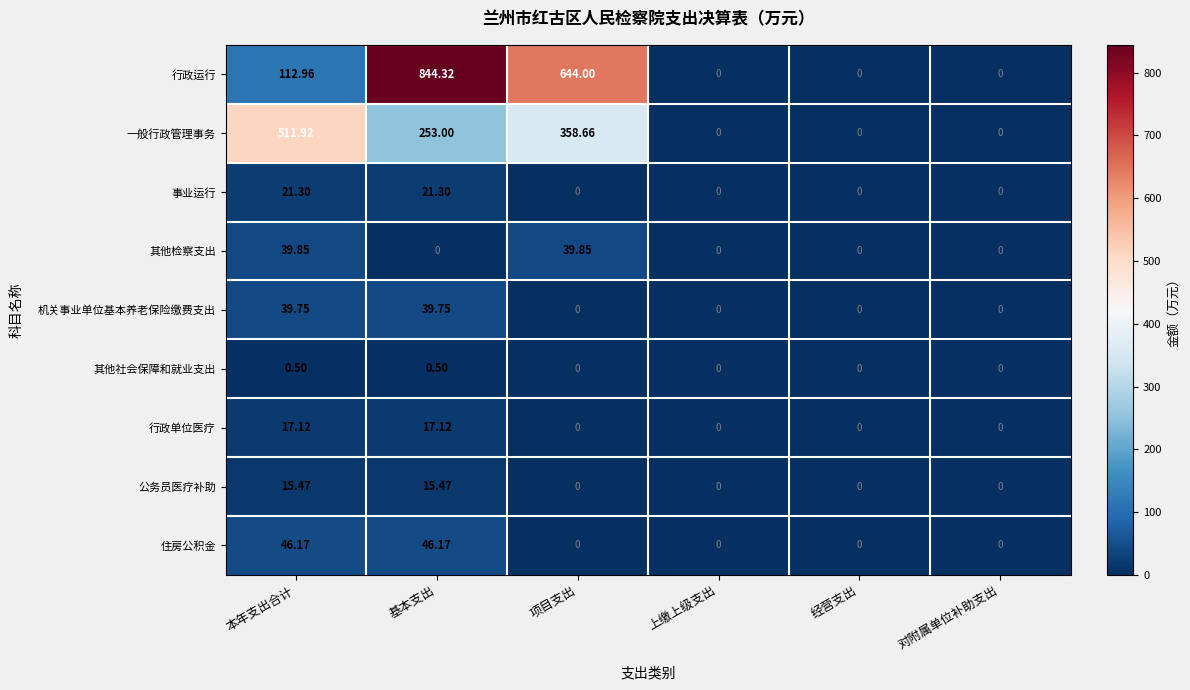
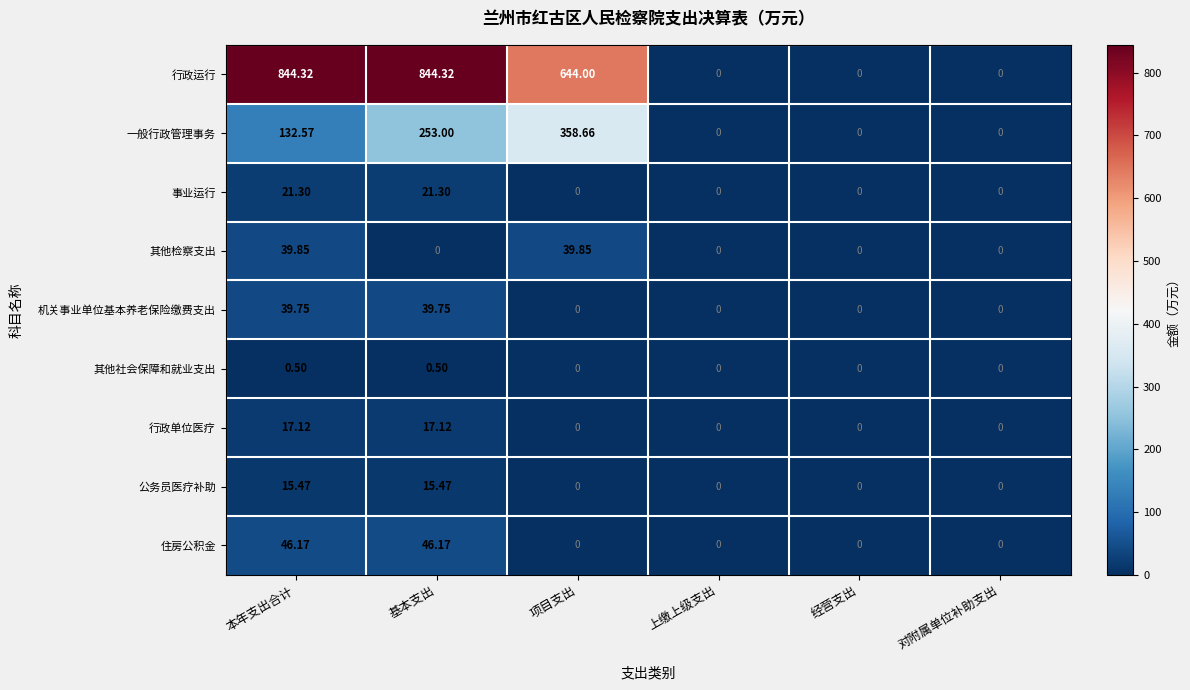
  {
    "行政运行": {
-     "本年支出合计": 112.96,
+     "本年支出合计": 844.32,
      "基本支出": 844.32,
      "项目支出": 644.00,
      "上缴上级支出": 0,
      "经营支出": 0,
      "对附属单位补助支出": 0
    },
    "一般行政管理事务": {
-     "本年支出合计": 511.92,
+     "本年支出合计": 132.57,
      "基本支出": 253.00,
      "项目支出": 358.66,
      "上缴上级支出": 0,
      "经营支出": 0,
      "对附属单位补助支出": 0
    },
    "事业运行": {
      "本年支出合计": 21.30,
      "基本支出": 21.30,
      "项目支出": 0,
      "上缴上级支出": 0,
      "经营支出": 0,
      "对附属单位补助支出": 0
    },
    "其他检察支出": {
      "本年支出合计": 39.85,
      "基本支出": 0,
      "项目支出": 39.85,
      "上缴上级支出": 0,
      "经营支出": 0,
      "对附属单位补助支出": 0
    },
    "机关事业单位基本养老保险缴费支出": {
      "本年支出合计": 39.75,
      "基本支出": 39.75,
      "项目支出": 0,
      "上缴上级支出": 0,
      "经营支出": 0,
      "对附属单位补助支出": 0
    },
    "其他社会保障和就业支出": {
      "本年支出合计": 0.50,
      "基本支出": 0.50,
      "项目支出": 0,
      "上缴上级支出": 0,
      "经营支出": 0,
      "对附属单位补助支出": 0
    },
    "行政单位医疗": {
      "本年支出合计": 17.12,
      "基本支出": 17.12,
      "项目支出": 0,
      "上缴上级支出": 0,
      "经营支出": 0,
      "对附属单位补助支出": 0
    },
    "公务员医疗补助": {
      "本年支出合计": 15.47,
      "基本支出": 15.47,
      "项目支出": 0,
      "上缴上级支出": 0,
      "经营支出": 0,
      "对附属单位补助支出": 0
    },
    "住房公积金": {
      "本年支出合计": 46.17,
      "基本支出": 46.17,
      "项目支出": 0,
      "上缴上级支出": 0,
      "经营支出": 0,
      "对附属单位补助支出": 0
    }
  }
